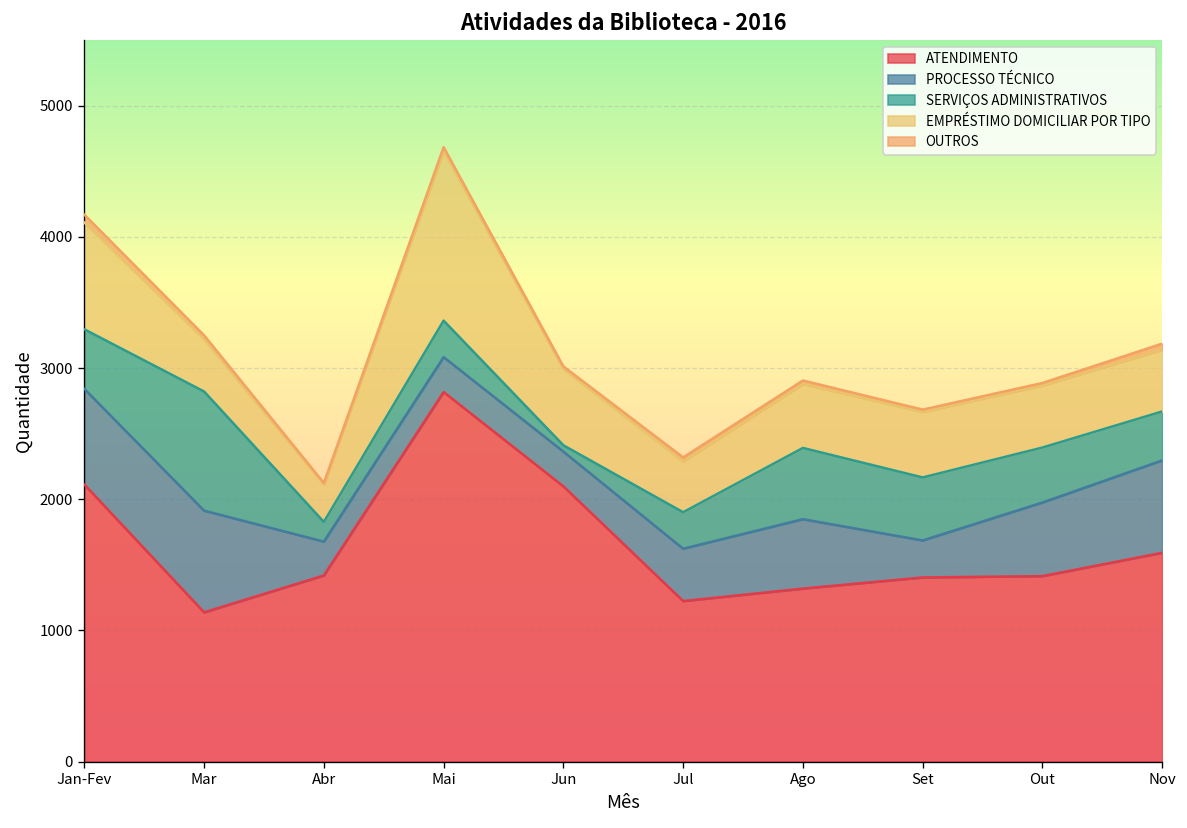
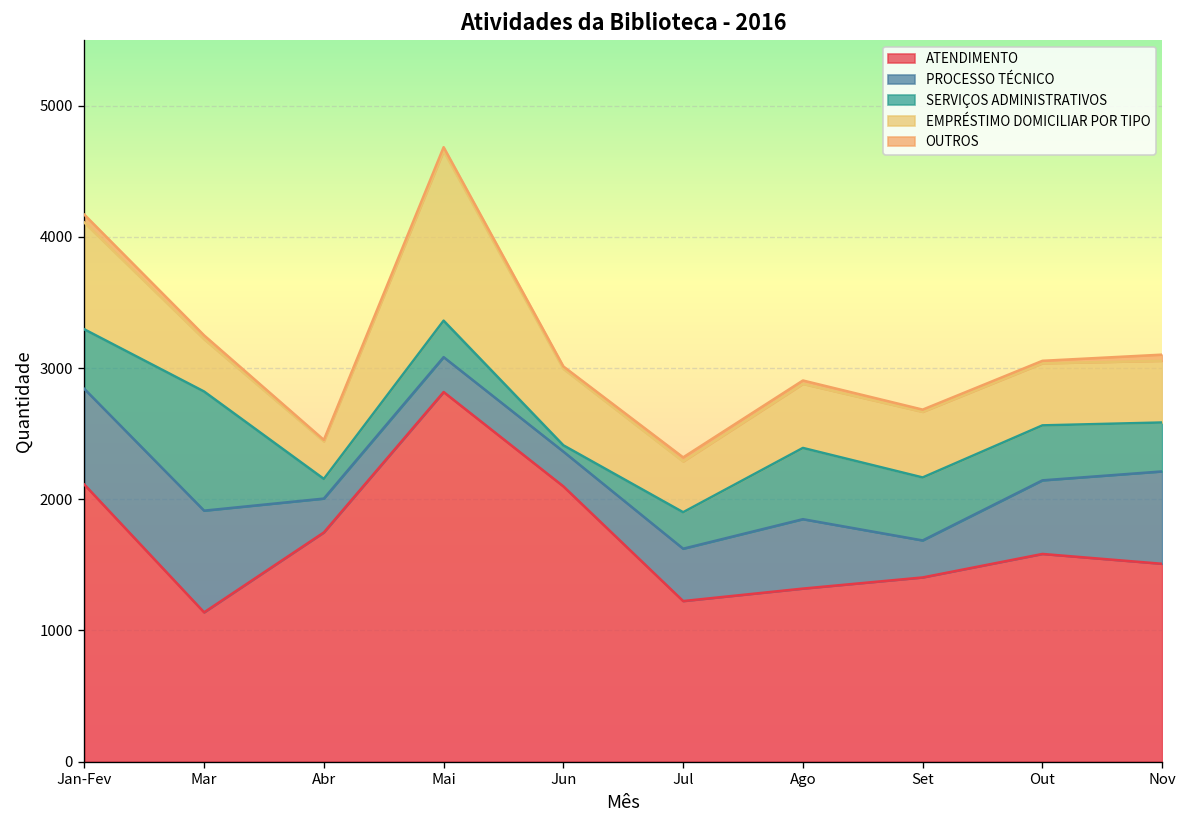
  {
    "ATENDIMENTO": {
      "Jan-Fev": 2110,
      "Mar": 1140,
-     "Abr": 1420,
+     "Abr": 1750,
      "Mai": 2820,
      "Jun": 2100,
      "Jul": 1220,
      "Ago": 1320,
      "Set": 1400,
-     "Out": 1410,
-     "Nov": 1590
+     "Out": 1580,
+     "Nov": 1510
    }
  }
